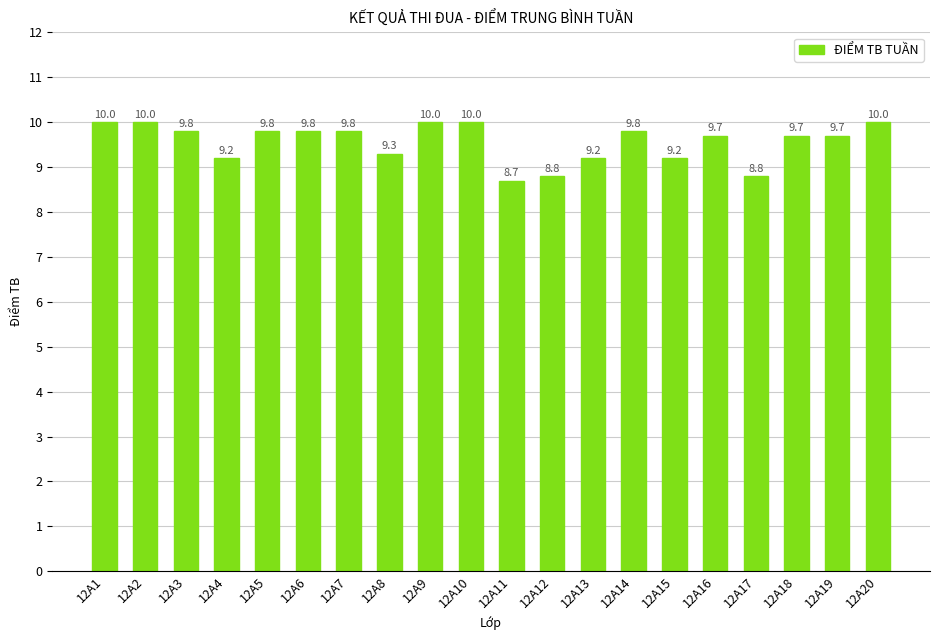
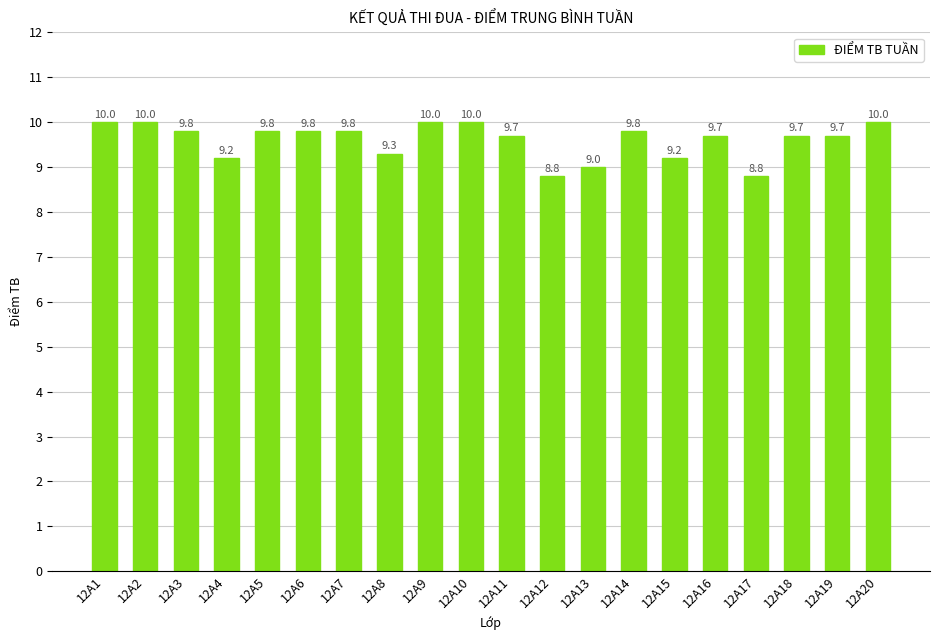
  {
    "12A1": 10.0,
    "12A2": 10.0,
    "12A3": 9.8,
    "12A4": 9.2,
    "12A5": 9.8,
    "12A6": 9.8,
    "12A7": 9.8,
    "12A8": 9.3,
    "12A9": 10.0,
    "12A10": 10.0,
-   "12A11": 8.7,
+   "12A11": 9.7,
    "12A12": 8.8,
-   "12A13": 9.2,
+   "12A13": 9.0,
    "12A14": 9.8,
    "12A15": 9.2,
    "12A16": 9.7,
    "12A17": 8.8,
    "12A18": 9.7,
    "12A19": 9.7,
    "12A20": 10.0
  }
